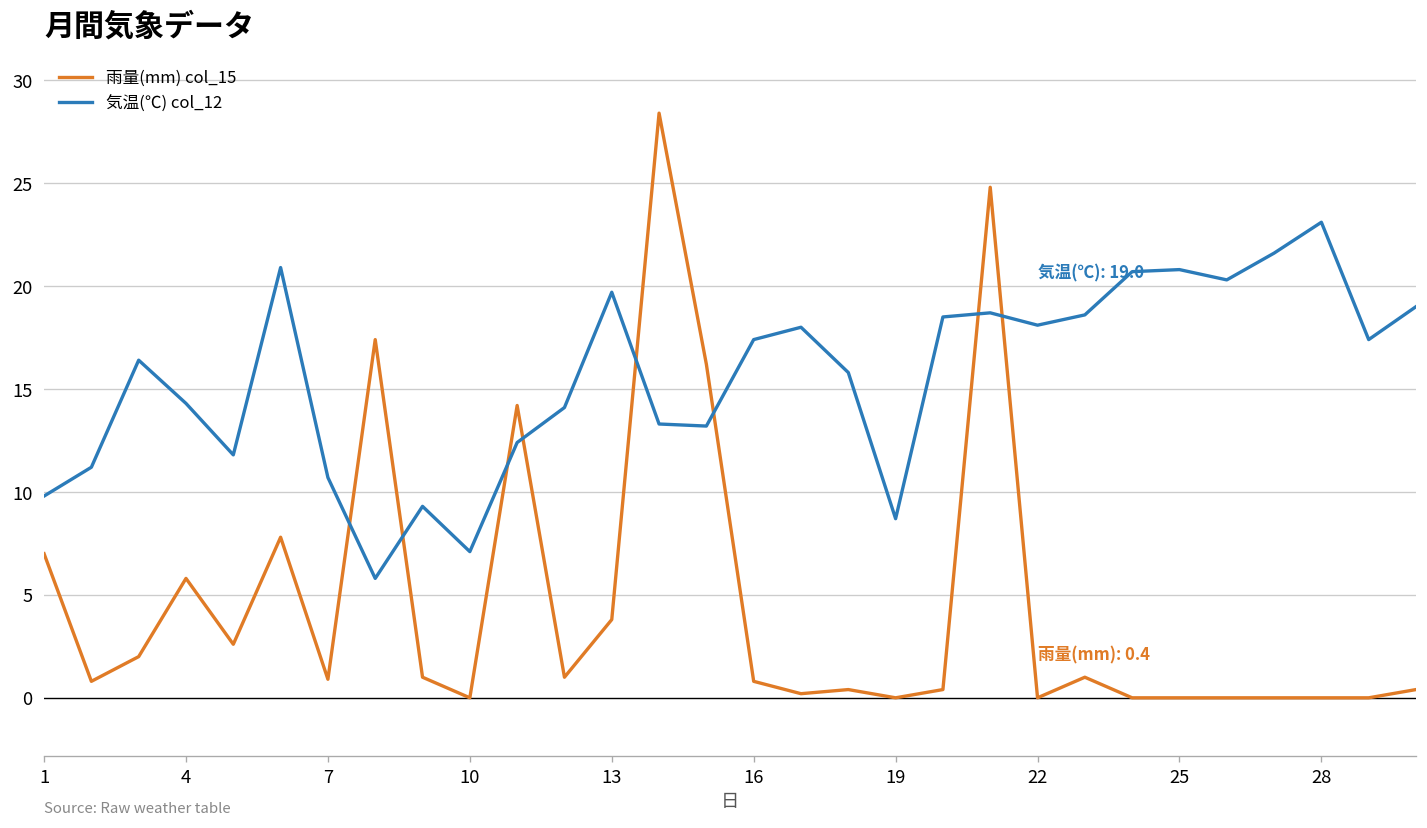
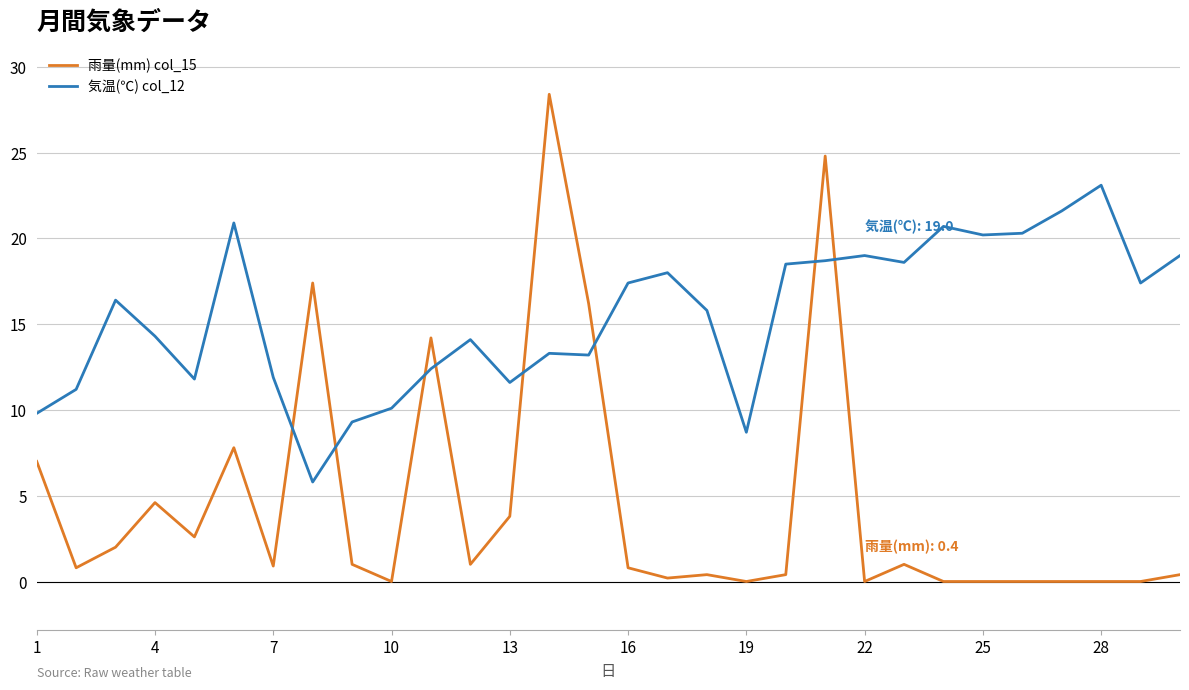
  {
    "雨量(mm) col_15": {
      "1": 7.0,
-     "4": 5.8,
+     "4": 4.6,
      "7": 0.9,
      "10": 0.0,
      "13": 3.8,
      "16": 0.8,
      "19": 0.0,
      "22": 0.0,
      "25": 0.0,
      "28": 0.0
    },
    "気温(℃) col_12": {
      "1": 9.8,
      "4": 14.3,
-     "7": 10.7,
-     "10": 7.1,
-     "13": 19.7,
+     "7": 11.9,
+     "10": 10.1,
+     "13": 11.6,
      "16": 17.4,
      "19": 8.7,
-     "22": 18.1,
-     "25": 20.8,
+     "22": 19.0,
+     "25": 20.2,
      "28": 23.1
    }
  }
